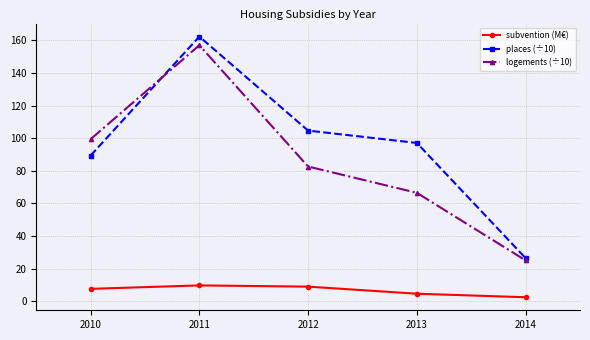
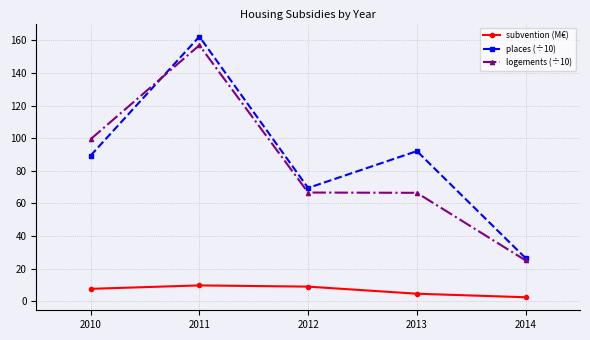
  {
    "subvention (M€)": {
      "2010": 8,
      "2011": 10,
      "2012": 9,
      "2013": 5,
      "2014": 3
    },
    "places (÷10)": {
      "2010": 89,
      "2011": 162,
-     "2012": 105,
-     "2013": 97
+     "2012": 70,
+     "2013": 92
    },
    "logements (÷10)": {
      "2010": 99,
      "2011": 157,
-     "2012": 83,
+     "2012": 67,
      "2013": 67
    }
  }
